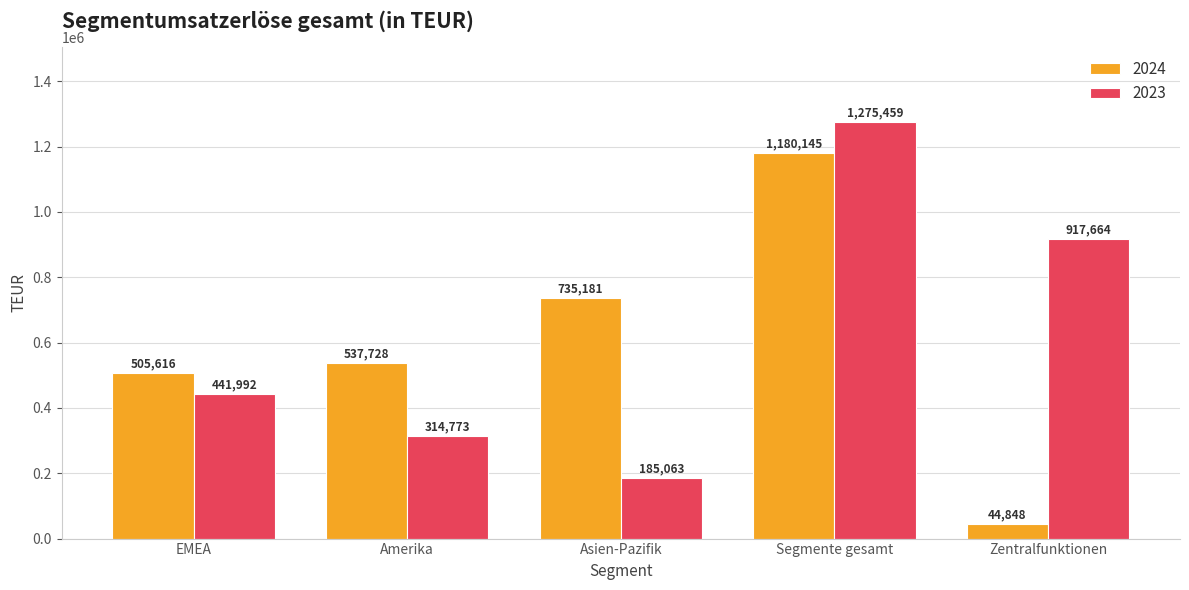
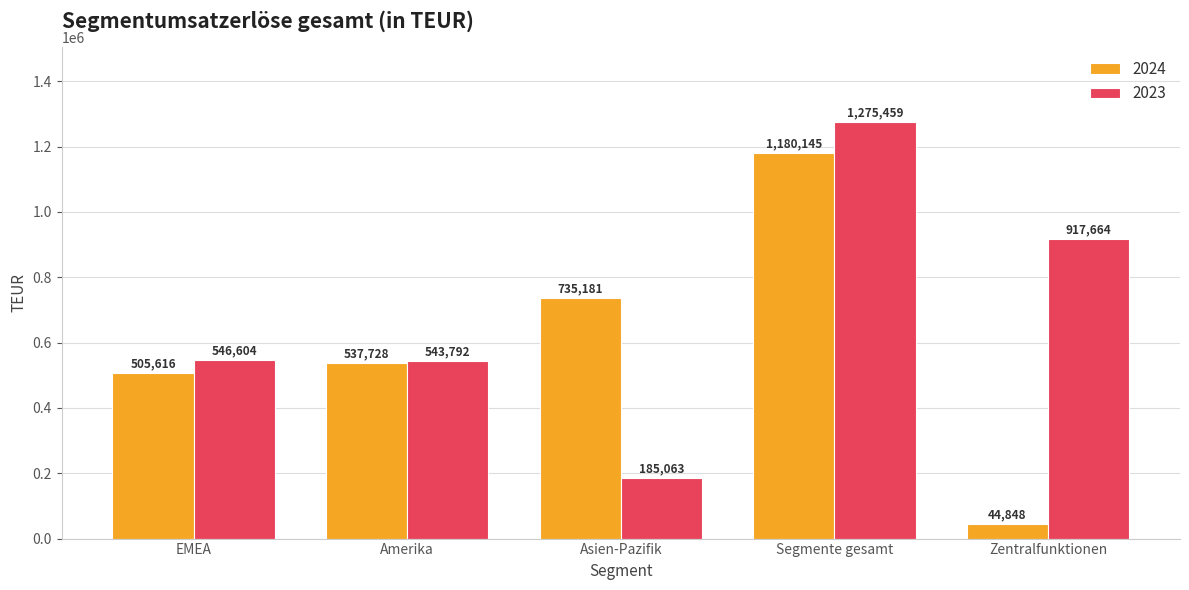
  {
    "2024": {
      "EMEA": "505,616",
      "Amerika": "537,728",
      "Asien-Pazifik": "735,181",
      "Segmente gesamt": "1,180,145",
      "Zentralfunktionen": "44,848"
    },
    "2023": {
-     "EMEA": "441,992",
-     "Amerika": "314,773",
+     "EMEA": "546,604",
+     "Amerika": "543,792",
      "Asien-Pazifik": "185,063",
      "Segmente gesamt": "1,275,459",
      "Zentralfunktionen": "917,664"
    }
  }
